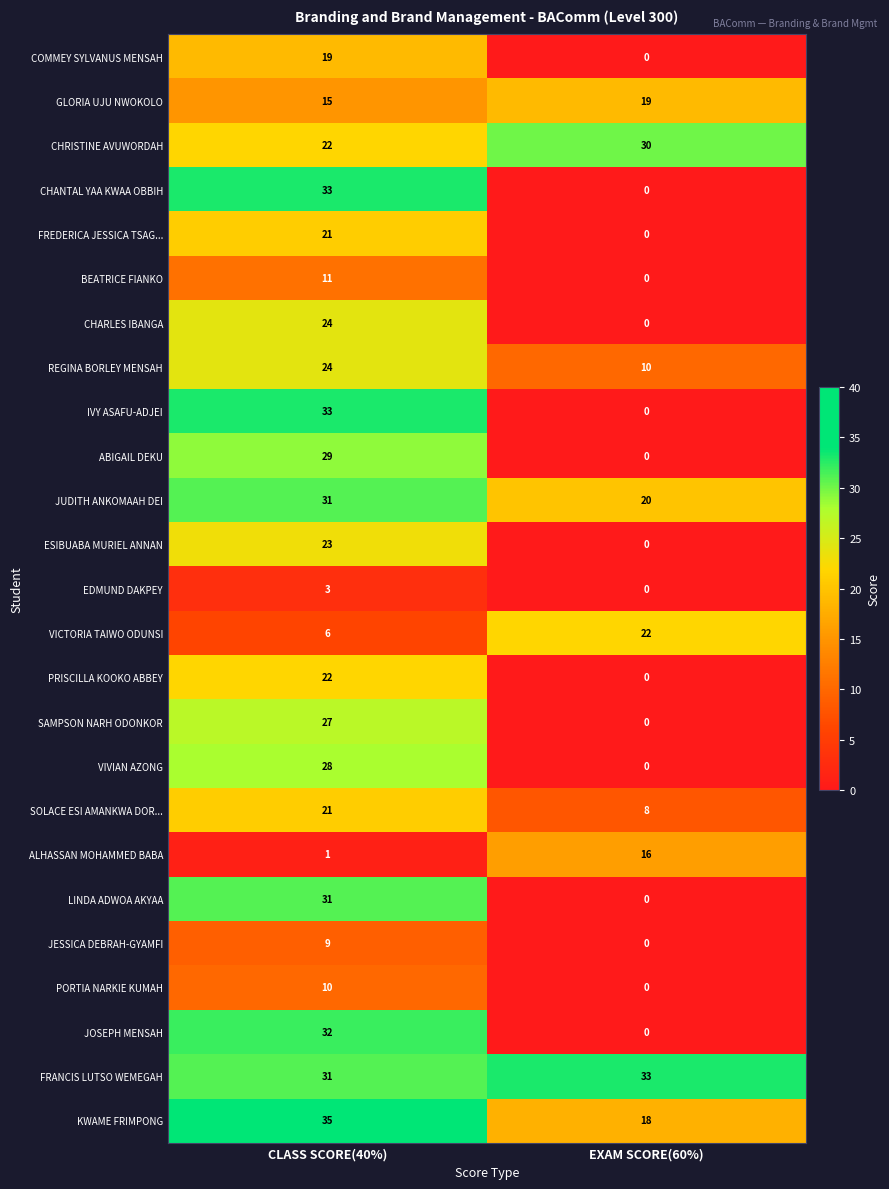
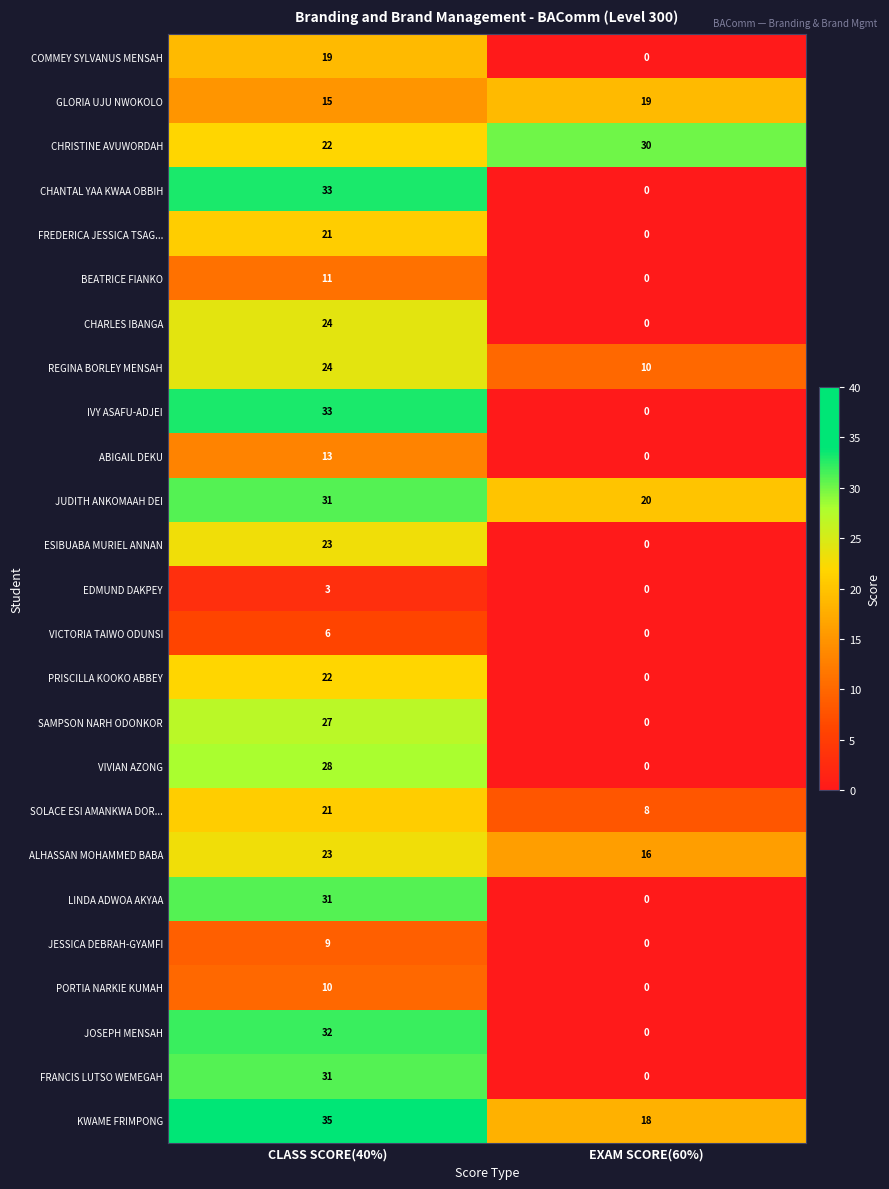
  {
    "COMMEY SYLVANUS MENSAH": {
      "CLASS SCORE(40%)": 19,
      "EXAM SCORE(60%)": 0
    },
    "GLORIA UJU NWOKOLO": {
      "CLASS SCORE(40%)": 15,
      "EXAM SCORE(60%)": 19
    },
    "CHRISTINE AVUWORDAH": {
      "CLASS SCORE(40%)": 22,
      "EXAM SCORE(60%)": 30
    },
    "CHANTAL YAA KWAA OBBIH": {
      "CLASS SCORE(40%)": 33,
      "EXAM SCORE(60%)": 0
    },
    "FREDERICA JESSICA TSAG...": {
      "CLASS SCORE(40%)": 21,
      "EXAM SCORE(60%)": 0
    },
    "BEATRICE FIANKO": {
      "CLASS SCORE(40%)": 11,
      "EXAM SCORE(60%)": 0
    },
    "CHARLES IBANGA": {
      "CLASS SCORE(40%)": 24,
      "EXAM SCORE(60%)": 0
    },
    "REGINA BORLEY MENSAH": {
      "CLASS SCORE(40%)": 24,
      "EXAM SCORE(60%)": 10
    },
    "IVY ASAFU-ADJEI": {
      "CLASS SCORE(40%)": 33,
      "EXAM SCORE(60%)": 0
    },
    "ABIGAIL DEKU": {
-     "CLASS SCORE(40%)": 29,
+     "CLASS SCORE(40%)": 13,
      "EXAM SCORE(60%)": 0
    },
    "JUDITH ANKOMAAH DEI": {
      "CLASS SCORE(40%)": 31,
      "EXAM SCORE(60%)": 20
    },
    "ESIBUABA MURIEL ANNAN": {
      "CLASS SCORE(40%)": 23,
      "EXAM SCORE(60%)": 0
    },
    "EDMUND DAKPEY": {
      "CLASS SCORE(40%)": 3,
      "EXAM SCORE(60%)": 0
    },
    "VICTORIA TAIWO ODUNSI": {
      "CLASS SCORE(40%)": 6,
-     "EXAM SCORE(60%)": 22
+     "EXAM SCORE(60%)": 0
    },
    "PRISCILLA KOOKO ABBEY": {
      "CLASS SCORE(40%)": 22,
      "EXAM SCORE(60%)": 0
    },
    "SAMPSON NARH ODONKOR": {
      "CLASS SCORE(40%)": 27,
      "EXAM SCORE(60%)": 0
    },
    "VIVIAN AZONG": {
      "CLASS SCORE(40%)": 28,
      "EXAM SCORE(60%)": 0
    },
    "SOLACE ESI AMANKWA DOR...": {
      "CLASS SCORE(40%)": 21,
      "EXAM SCORE(60%)": 8
    },
    "ALHASSAN MOHAMMED BABA": {
-     "CLASS SCORE(40%)": 1,
+     "CLASS SCORE(40%)": 23,
      "EXAM SCORE(60%)": 16
    },
    "LINDA ADWOA AKYAA": {
      "CLASS SCORE(40%)": 31,
      "EXAM SCORE(60%)": 0
    },
    "JESSICA DEBRAH-GYAMFI": {
      "CLASS SCORE(40%)": 9,
      "EXAM SCORE(60%)": 0
    },
    "PORTIA NARKIE KUMAH": {
      "CLASS SCORE(40%)": 10,
      "EXAM SCORE(60%)": 0
    },
    "JOSEPH MENSAH": {
      "CLASS SCORE(40%)": 32,
      "EXAM SCORE(60%)": 0
    },
    "FRANCIS LUTSO WEMEGAH": {
      "CLASS SCORE(40%)": 31,
-     "EXAM SCORE(60%)": 33
+     "EXAM SCORE(60%)": 0
    },
    "KWAME FRIMPONG": {
      "CLASS SCORE(40%)": 35,
      "EXAM SCORE(60%)": 18
    }
  }
